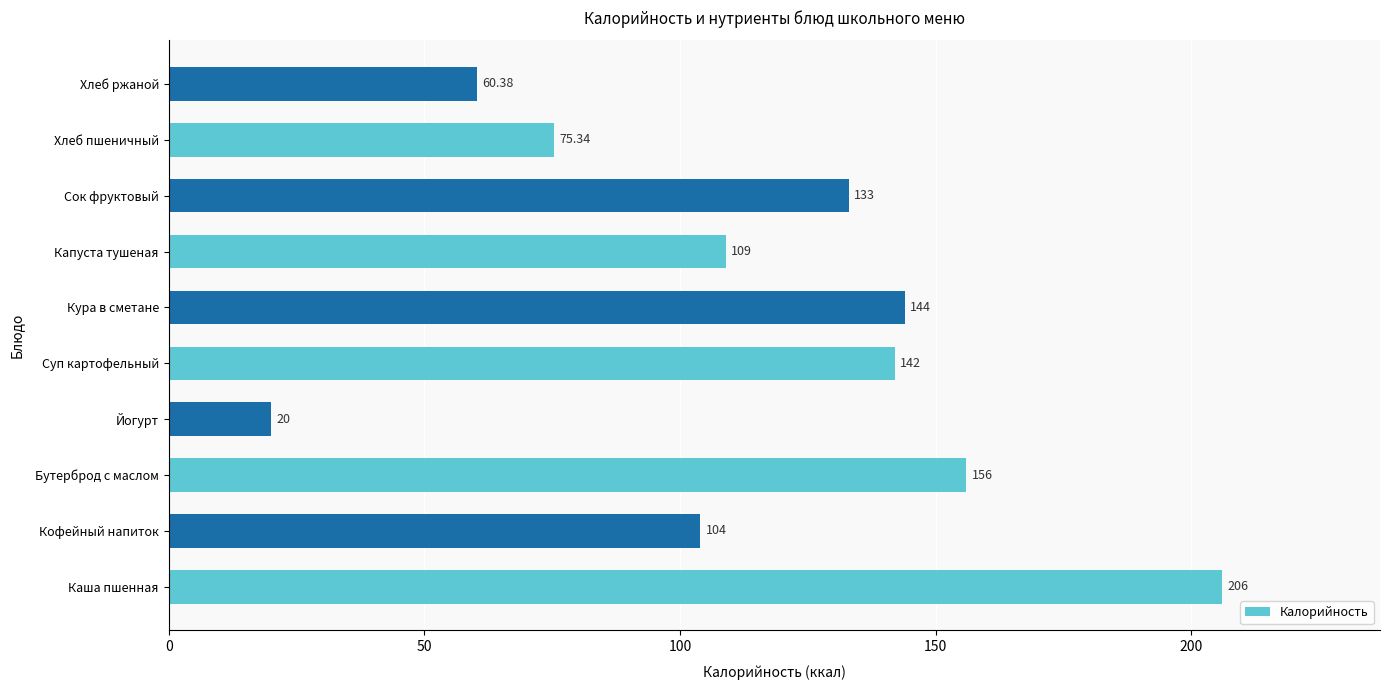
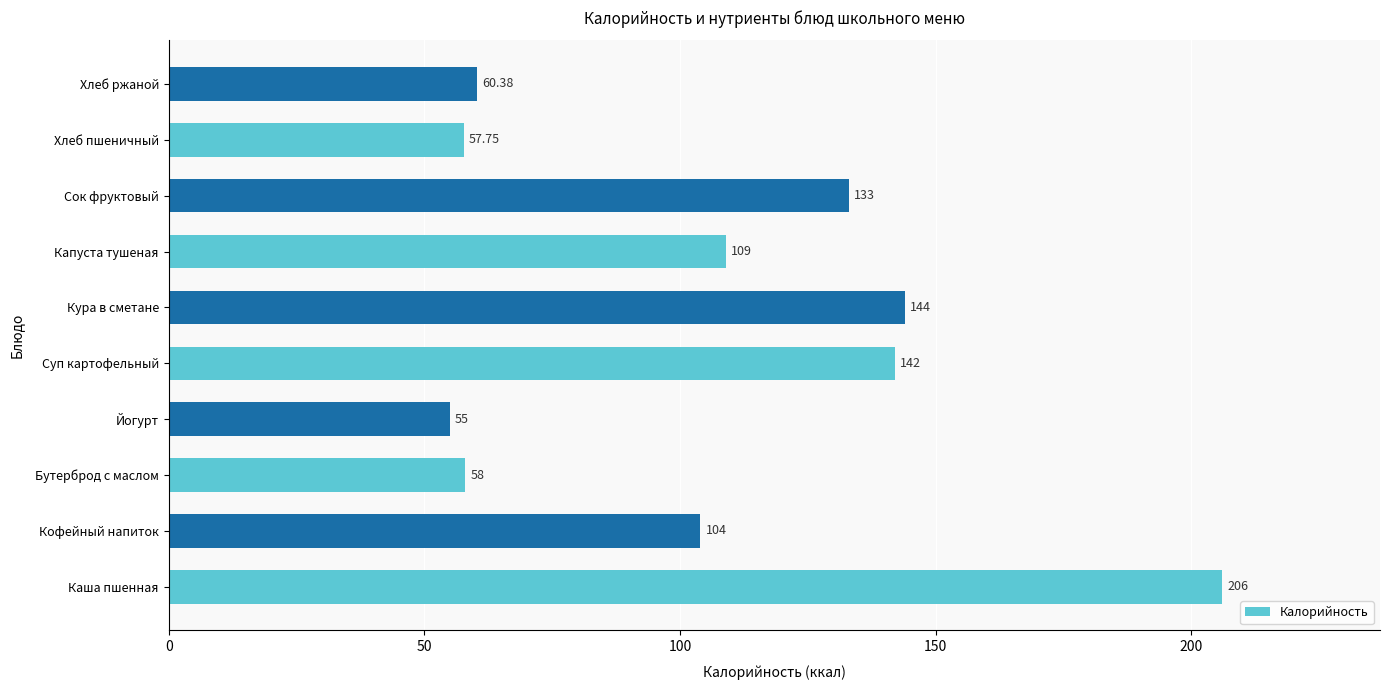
  {
    "Хлеб ржаной": 60.38,
-   "Хлеб пшеничный": 75.34,
+   "Хлеб пшеничный": 57.75,
    "Сок фруктовый": 133,
    "Капуста тушеная": 109,
    "Кура в сметане": 144,
    "Суп картофельный": 142,
-   "Йогурт": 20,
-   "Бутерброд с маслом": 156,
+   "Йогурт": 55,
+   "Бутерброд с маслом": 58,
    "Кофейный напиток": 104,
    "Каша пшенная": 206
  }
